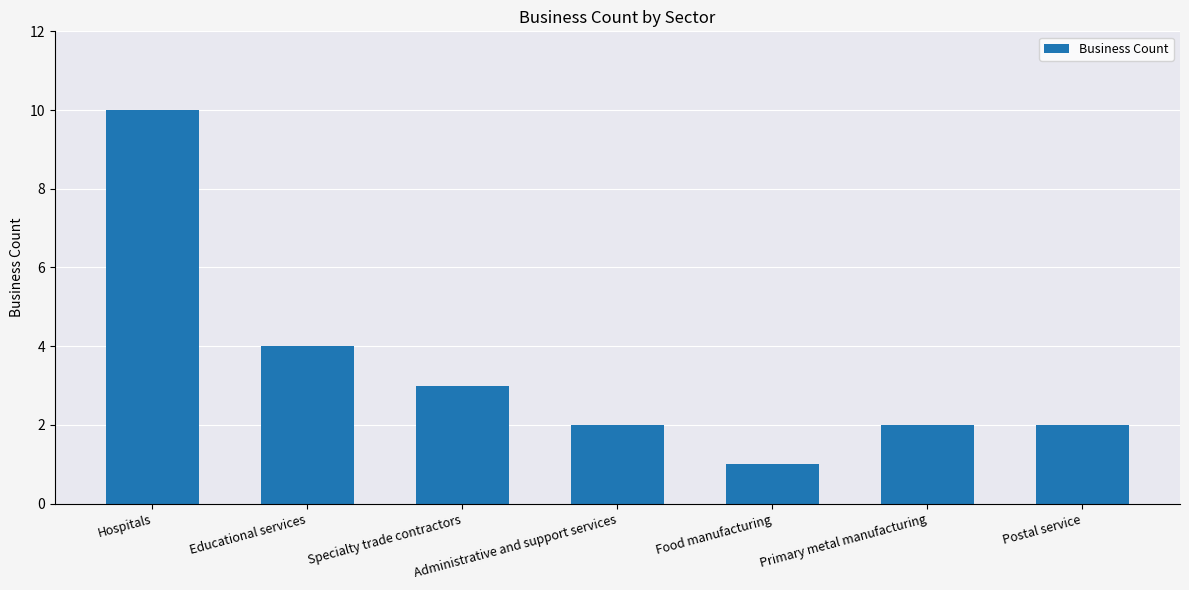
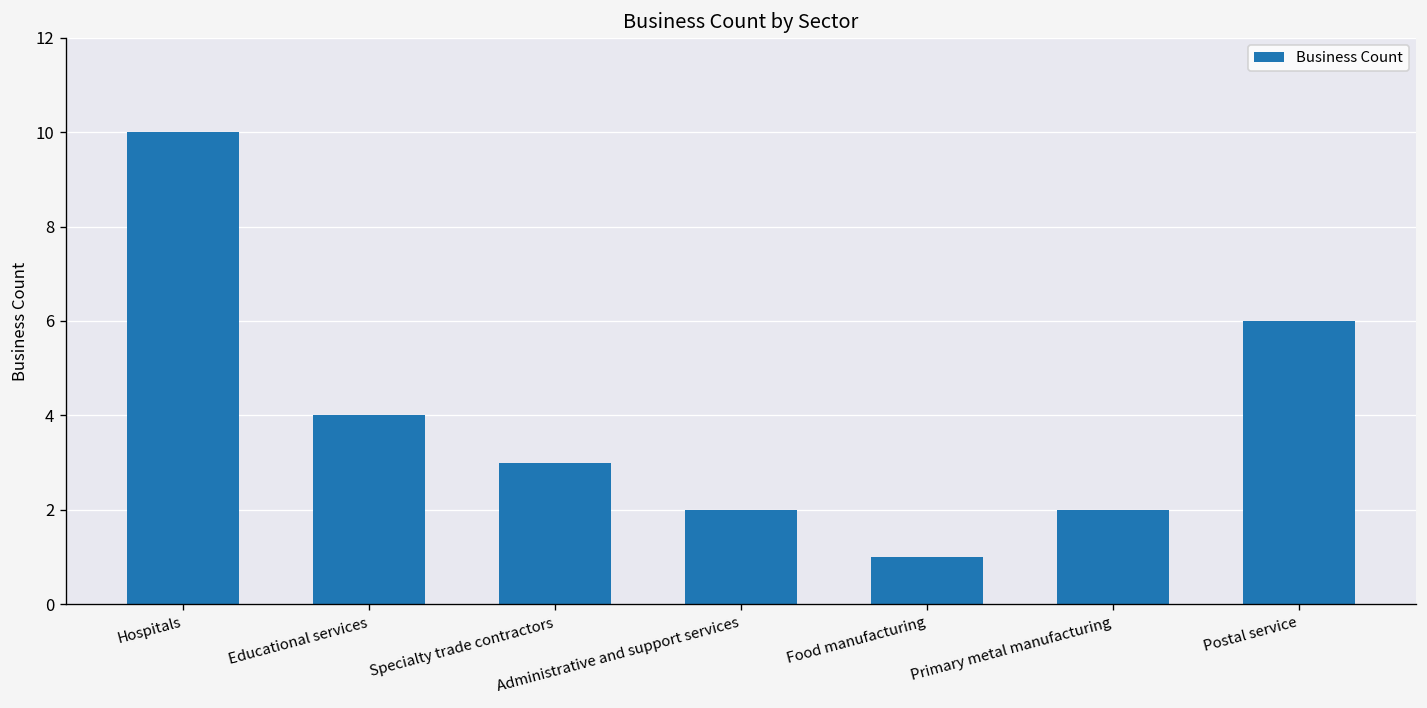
  {
    "Hospitals": 10,
    "Educational services": 4,
    "Specialty trade contractors": 3,
    "Administrative and support services": 2,
    "Food manufacturing": 1,
    "Primary metal manufacturing": 2,
-   "Postal service": 2
+   "Postal service": 6
  }
